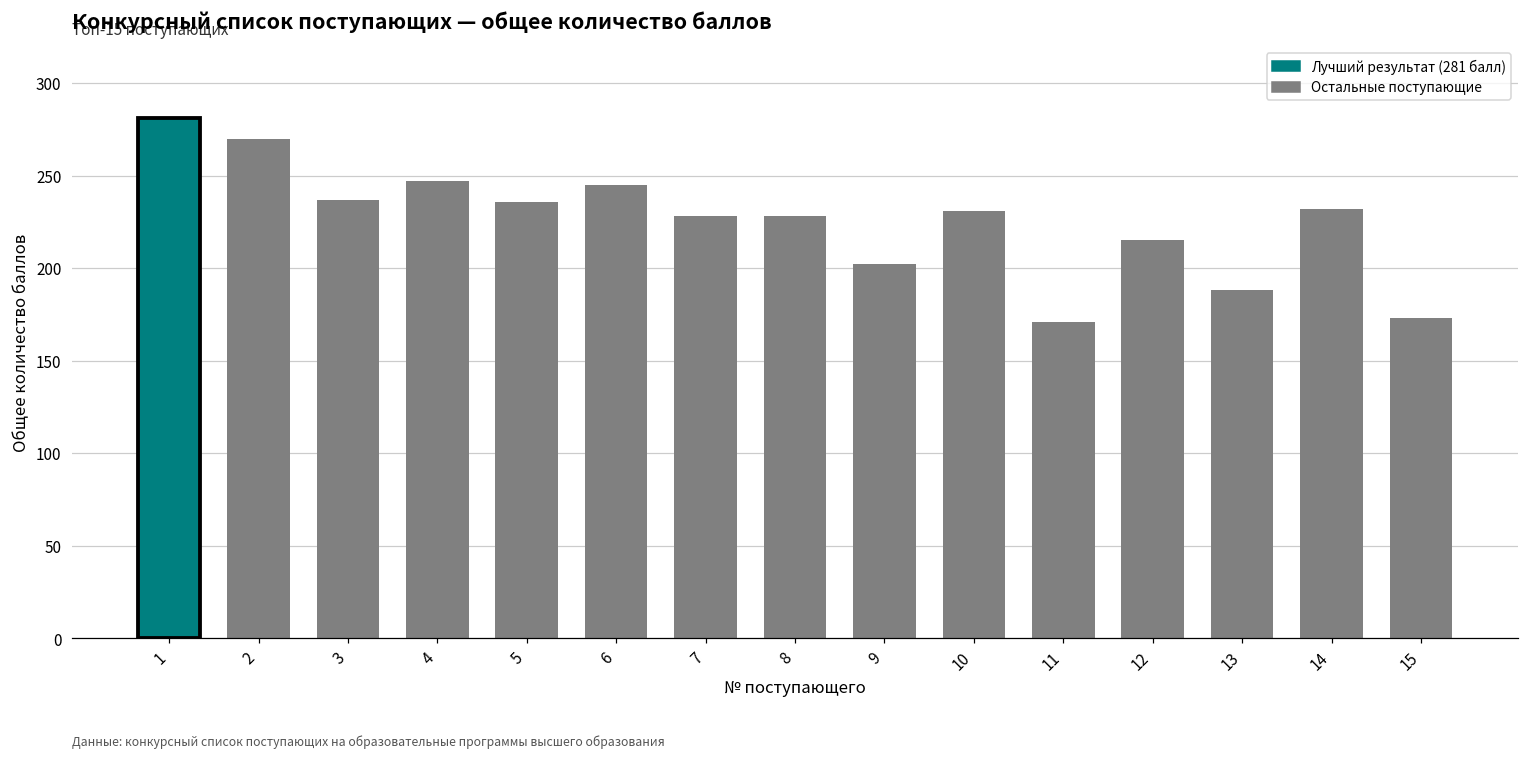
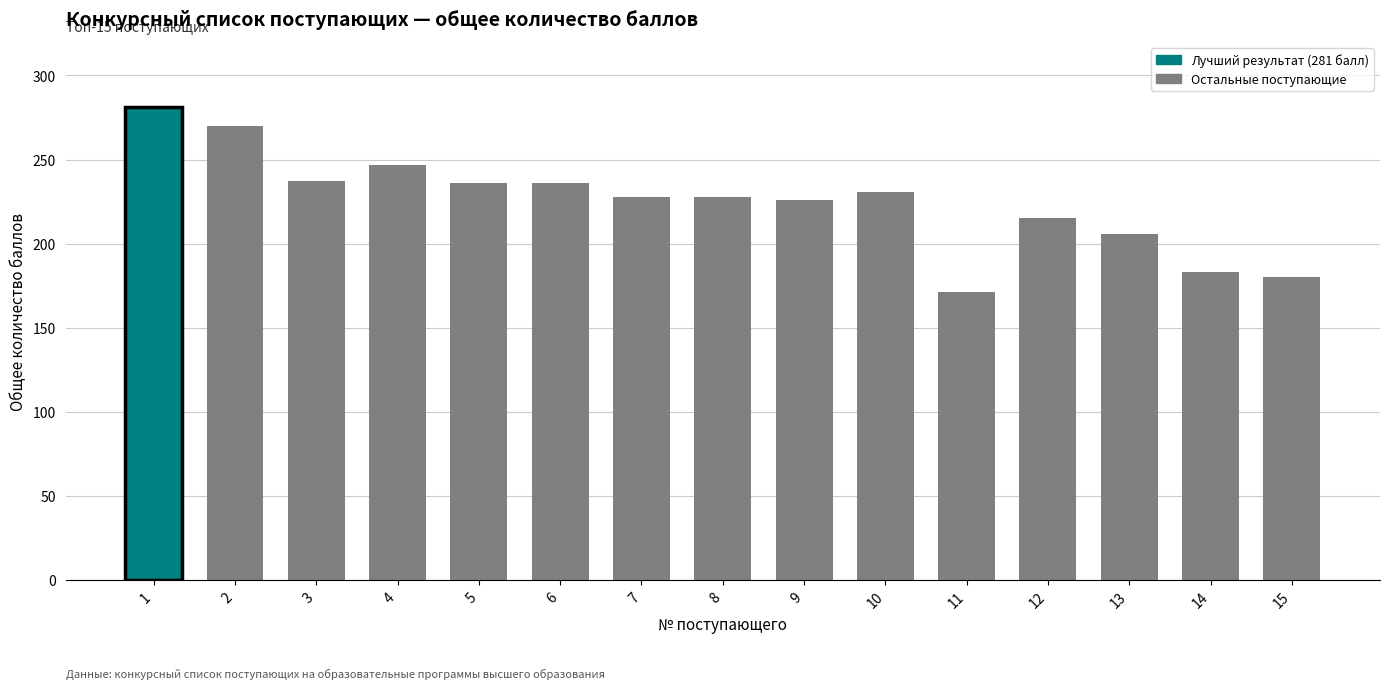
  {
    "Лучший результат (281 балл)": {
      "1": 281
    },
    "Остальные поступающие": {
      "2": 270,
      "3": 237,
      "4": 247,
      "5": 236,
-     "6": 245,
+     "6": 236,
      "7": 228,
      "8": 228,
-     "9": 202,
+     "9": 226,
      "10": 231,
      "11": 171,
      "12": 215,
-     "13": 188,
-     "14": 232,
-     "15": 173
+     "13": 206,
+     "14": 183,
+     "15": 180
    }
  }
